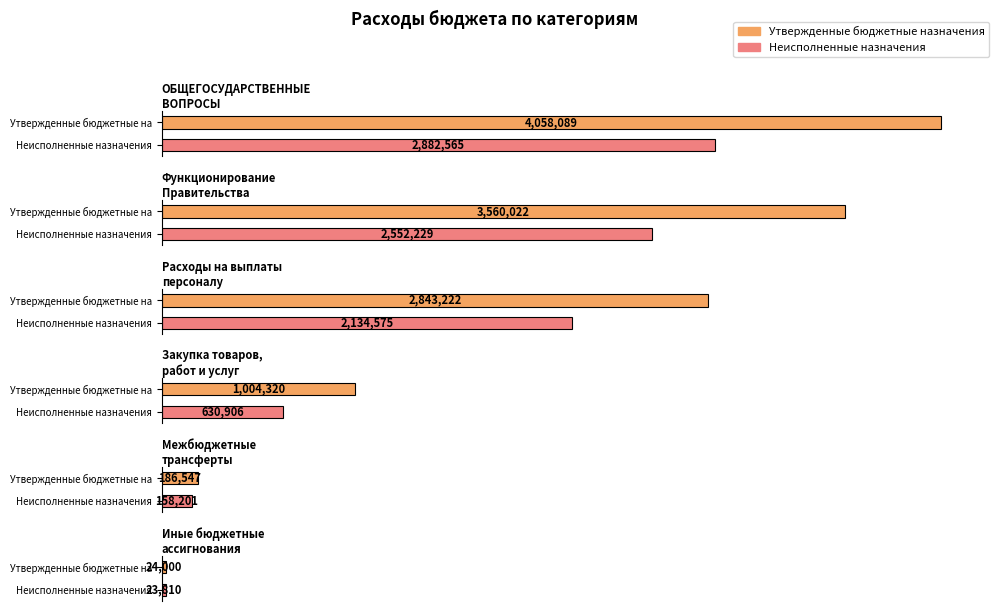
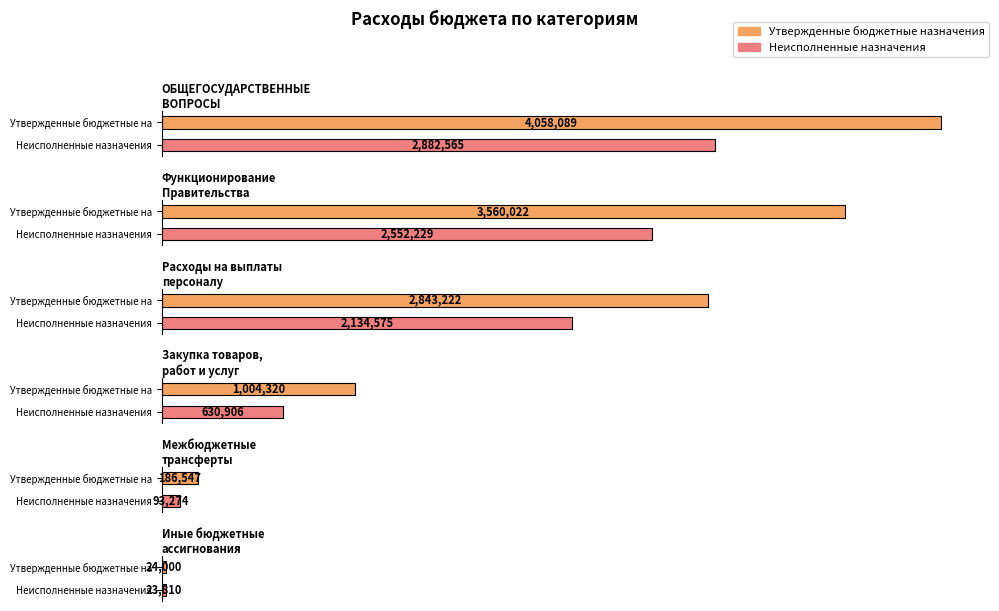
  {
    "ОБЩЕГОСУДАРСТВЕННЫЕ ВОПРОСЫ": {
      "Утвержденные бюджетные на": "4,058,089",
      "Неисполненные назначения": "2,882,565"
    },
    "Функционирование Правительства": {
      "Утвержденные бюджетные на": "3,560,022",
      "Неисполненные назначения": "2,552,229"
    },
    "Расходы на выплаты персоналу": {
      "Утвержденные бюджетные на": "2,843,222",
      "Неисполненные назначения": "2,134,575"
    },
    "Закупка товаров, работ и услуг": {
      "Утвержденные бюджетные на": "1,004,320",
      "Неисполненные назначения": "630,906"
    },
    "Межбюджетные трансферты": {
      "Утвержденные бюджетные на": "186,547",
-     "Неисполненные назначения": "158,201"
+     "Неисполненные назначения": "93,274"
    },
    "Иные бюджетные ассигнования": {
      "Утвержденные бюджетные на": "24,000",
      "Неисполненные назначения": "23,810"
    }
  }
